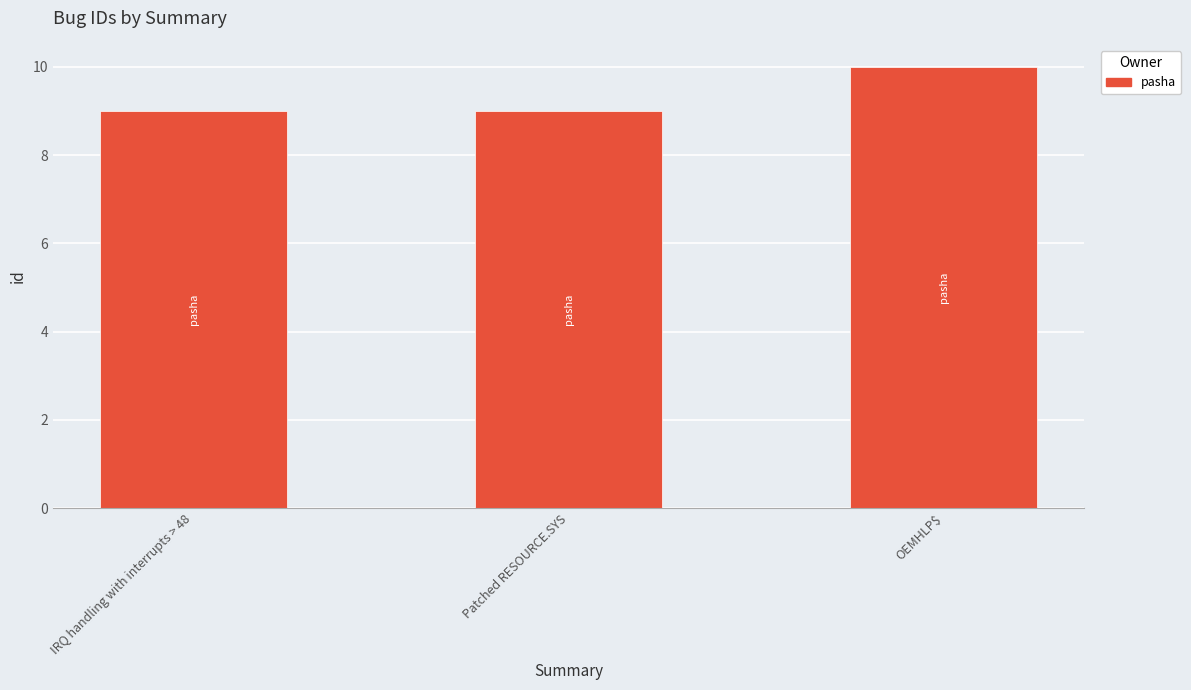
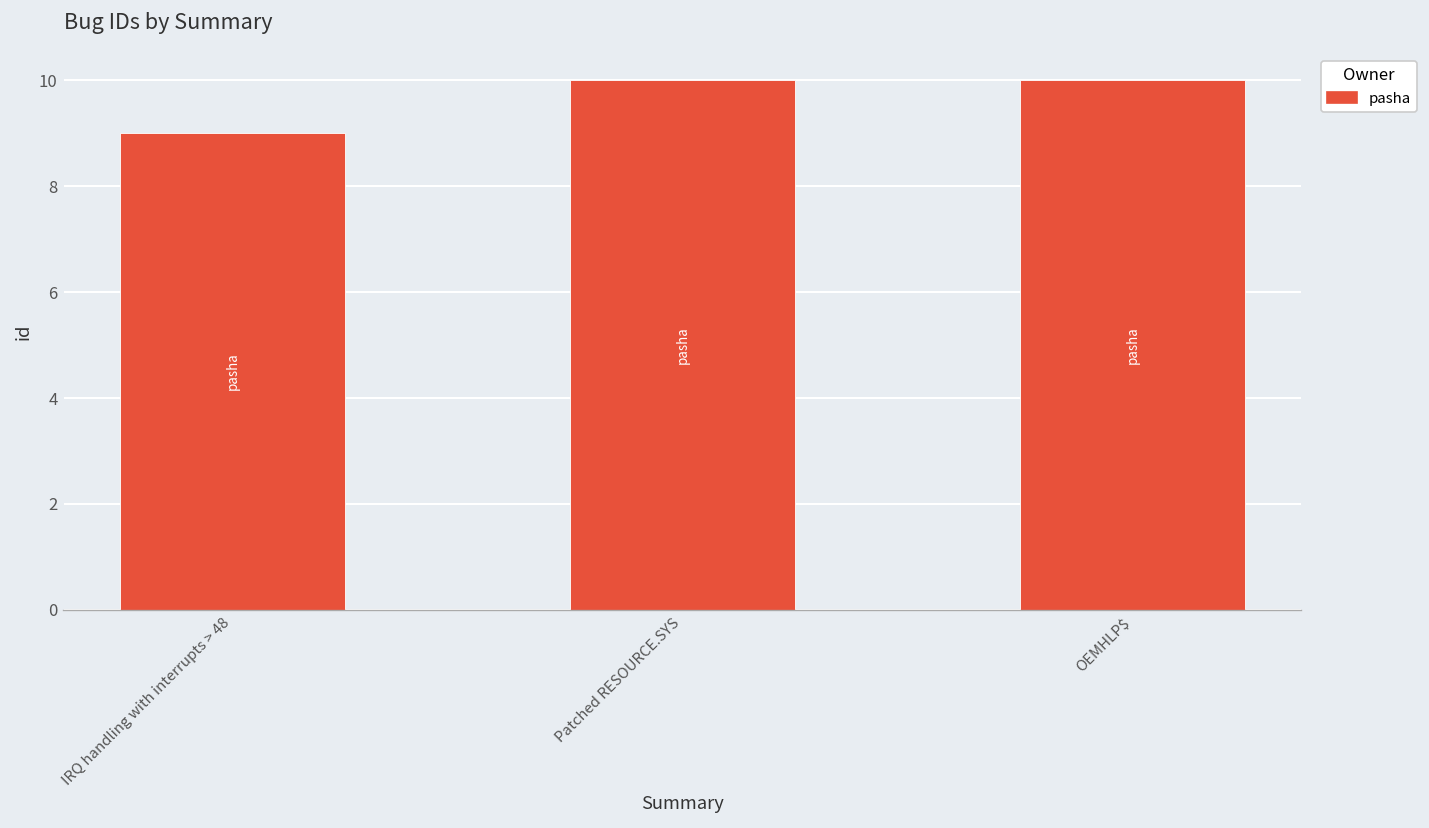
  {
    "IRQ handling with interrupts > 48": 9,
-   "Patched RESOURCE.SYS": 9,
+   "Patched RESOURCE.SYS": 10,
    "OEMHLP$": 10
  }
